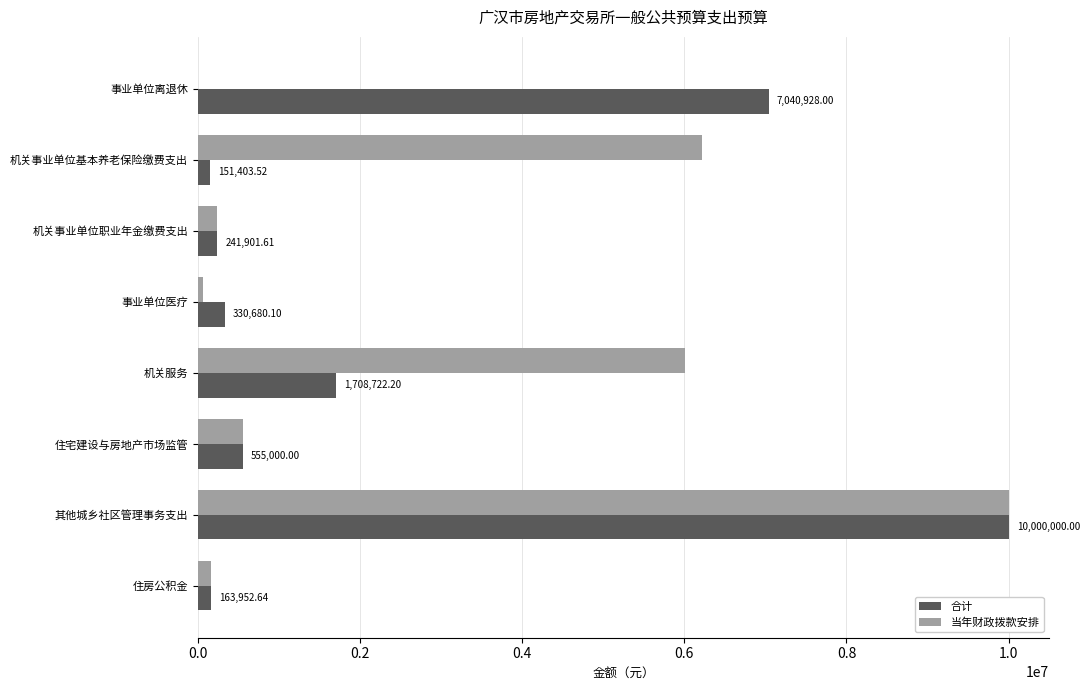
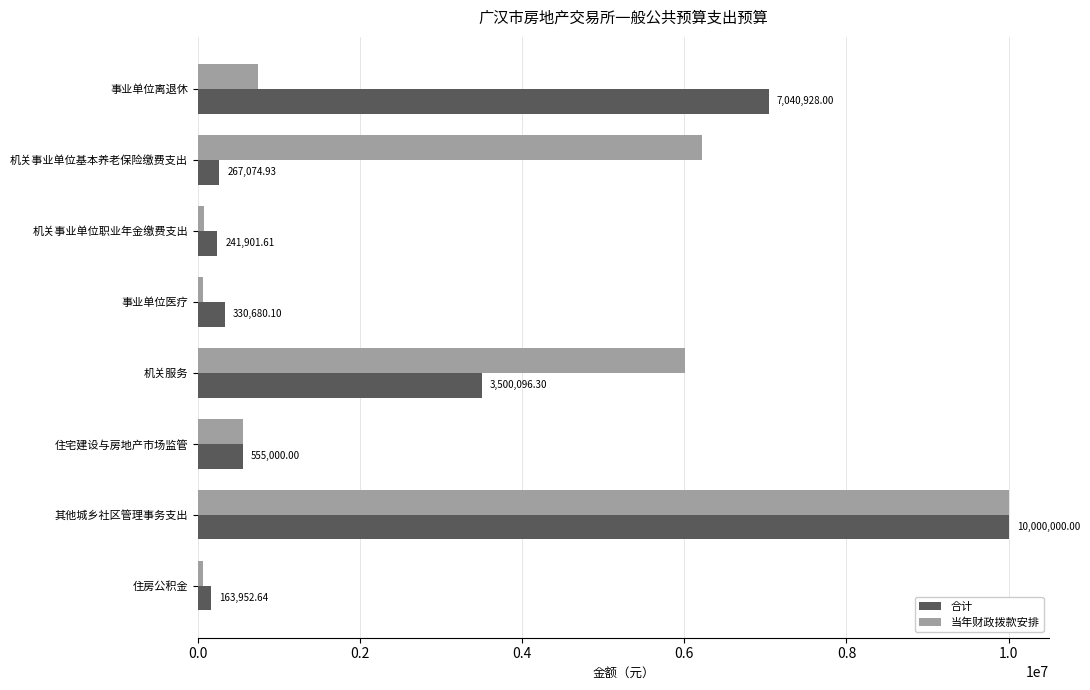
  {
    "合计": {
      "事业单位离退休": "7,040,928.00",
-     "机关事业单位基本养老保险缴费支出": "151,403.52",
+     "机关事业单位基本养老保险缴费支出": "267,074.93",
      "机关事业单位职业年金缴费支出": "241,901.61",
      "事业单位医疗": "330,680.10",
-     "机关服务": "1,708,722.20",
+     "机关服务": "3,500,096.30",
      "住宅建设与房地产市场监管": "555,000.00",
      "其他城乡社区管理事务支出": "10,000,000.00",
      "住房公积金": "163,952.64"
    },
    "当年财政拨款安排": {
-     "事业单位离退休": "0",
+     "事业单位离退休": "700000",
      "机关事业单位基本养老保险缴费支出": "6200000",
-     "机关事业单位职业年金缴费支出": "200000",
+     "机关事业单位职业年金缴费支出": "100000",
      "事业单位医疗": "100000",
      "机关服务": "6000000",
      "住宅建设与房地产市场监管": "600000",
      "其他城乡社区管理事务支出": "10000000",
-     "住房公积金": "200000"
+     "住房公积金": "100000"
    }
  }
